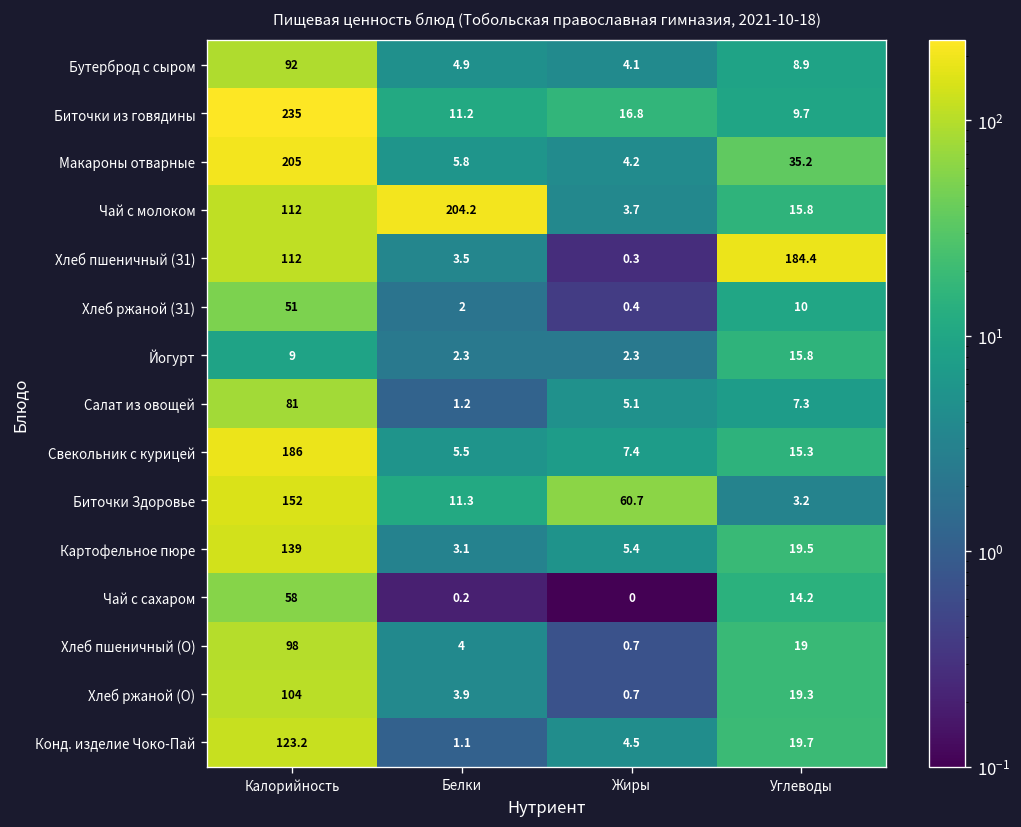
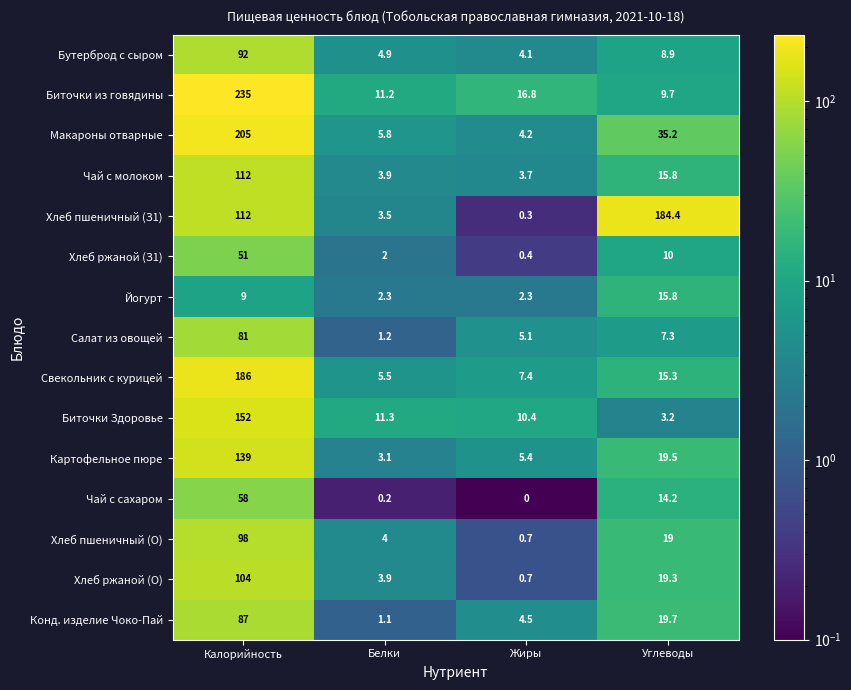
  {
    "Бутерброд с сыром": {
      "Калорийность": 92,
      "Белки": 4.9,
      "Жиры": 4.1,
      "Углеводы": 8.9
    },
    "Биточки из говядины": {
      "Калорийность": 235,
      "Белки": 11.2,
      "Жиры": 16.8,
      "Углеводы": 9.7
    },
    "Макароны отварные": {
      "Калорийность": 205,
      "Белки": 5.8,
      "Жиры": 4.2,
      "Углеводы": 35.2
    },
    "Чай с молоком": {
      "Калорийность": 112,
-     "Белки": 204.2,
+     "Белки": 3.9,
      "Жиры": 3.7,
      "Углеводы": 15.8
    },
    "Хлеб пшеничный (З1)": {
      "Калорийность": 112,
      "Белки": 3.5,
      "Жиры": 0.3,
      "Углеводы": 184.4
    },
    "Хлеб ржаной (З1)": {
      "Калорийность": 51,
      "Белки": 2,
      "Жиры": 0.4,
      "Углеводы": 10
    },
    "Йогурт": {
      "Калорийность": 9,
      "Белки": 2.3,
      "Жиры": 2.3,
      "Углеводы": 15.8
    },
    "Салат из овощей": {
      "Калорийность": 81,
      "Белки": 1.2,
      "Жиры": 5.1,
      "Углеводы": 7.3
    },
    "Свекольник с курицей": {
      "Калорийность": 186,
      "Белки": 5.5,
      "Жиры": 7.4,
      "Углеводы": 15.3
    },
    "Биточки Здоровье": {
      "Калорийность": 152,
      "Белки": 11.3,
-     "Жиры": 60.7,
+     "Жиры": 10.4,
      "Углеводы": 3.2
    },
    "Картофельное пюре": {
      "Калорийность": 139,
      "Белки": 3.1,
      "Жиры": 5.4,
      "Углеводы": 19.5
    },
    "Чай с сахаром": {
      "Калорийность": 58,
      "Белки": 0.2,
      "Жиры": 0,
      "Углеводы": 14.2
    },
    "Хлеб пшеничный (О)": {
      "Калорийность": 98,
      "Белки": 4,
      "Жиры": 0.7,
      "Углеводы": 19
    },
    "Хлеб ржаной (О)": {
      "Калорийность": 104,
      "Белки": 3.9,
      "Жиры": 0.7,
      "Углеводы": 19.3
    },
    "Конд. изделие Чоко-Пай": {
-     "Калорийность": 123.2,
+     "Калорийность": 87,
      "Белки": 1.1,
      "Жиры": 4.5,
      "Углеводы": 19.7
    }
  }
